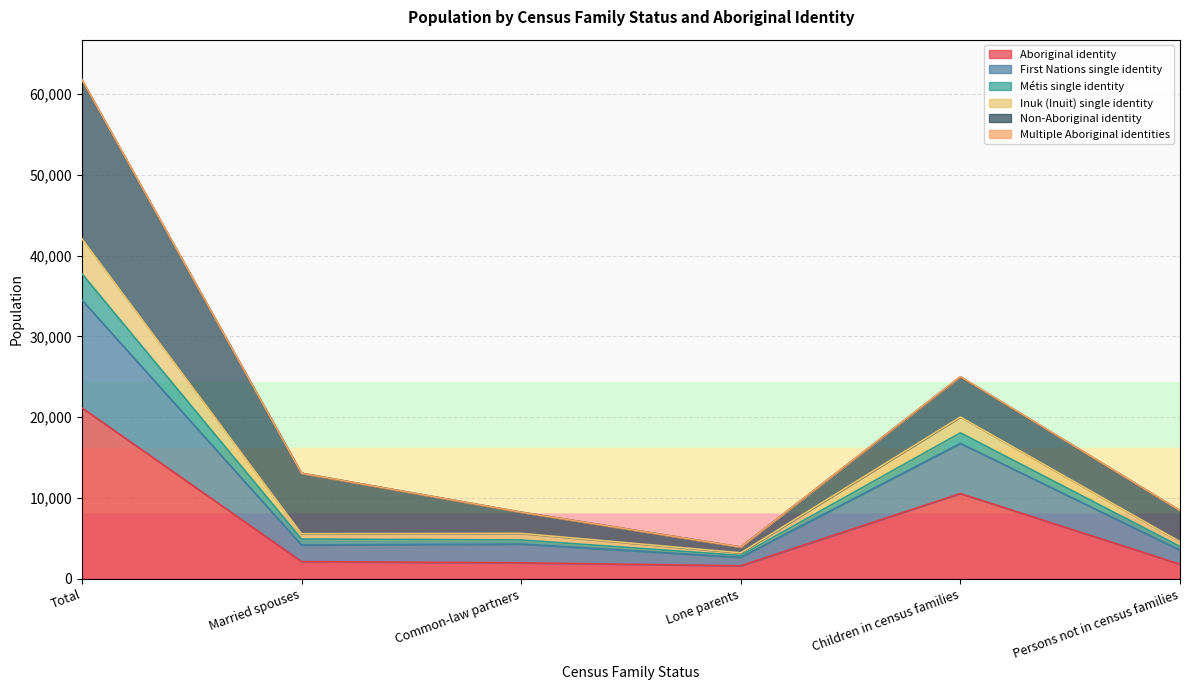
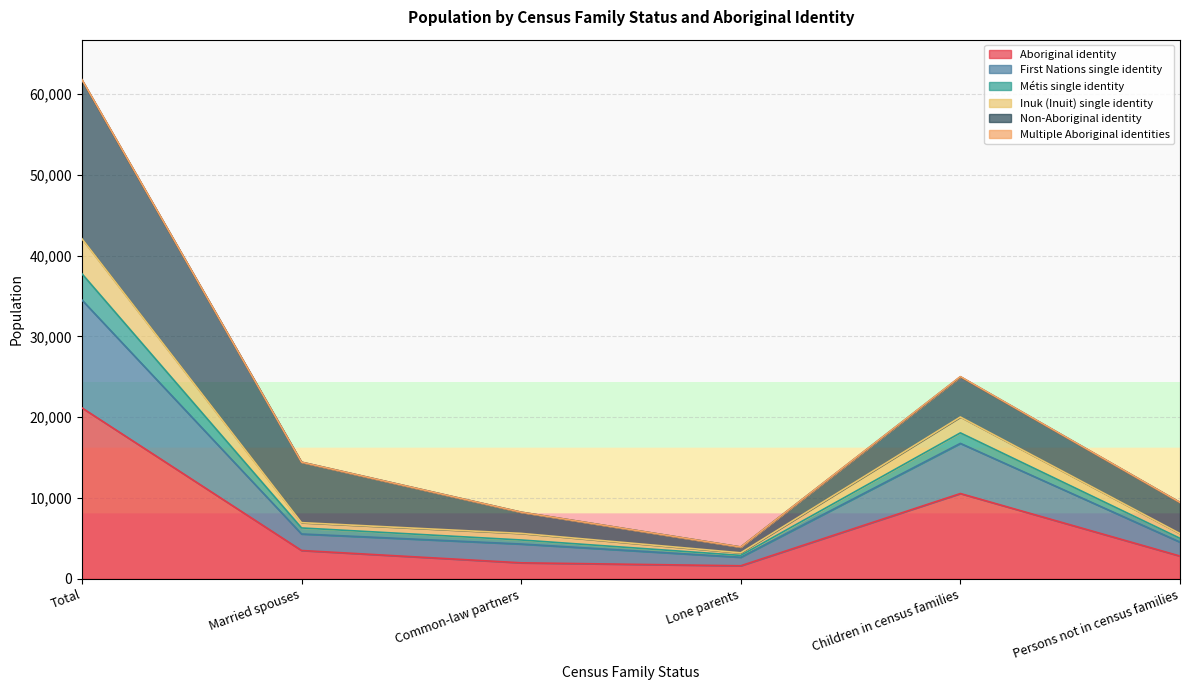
  {
    "Aboriginal identity": {
      "Total": "21,000",
-     "Married spouses": "2,000",
+     "Married spouses": "4,000",
      "Common-law partners": "2,000",
      "Lone parents": "2,000",
      "Children in census families": "11,000",
-     "Persons not in census families": "2,000"
+     "Persons not in census families": "3,000"
    }
  }
